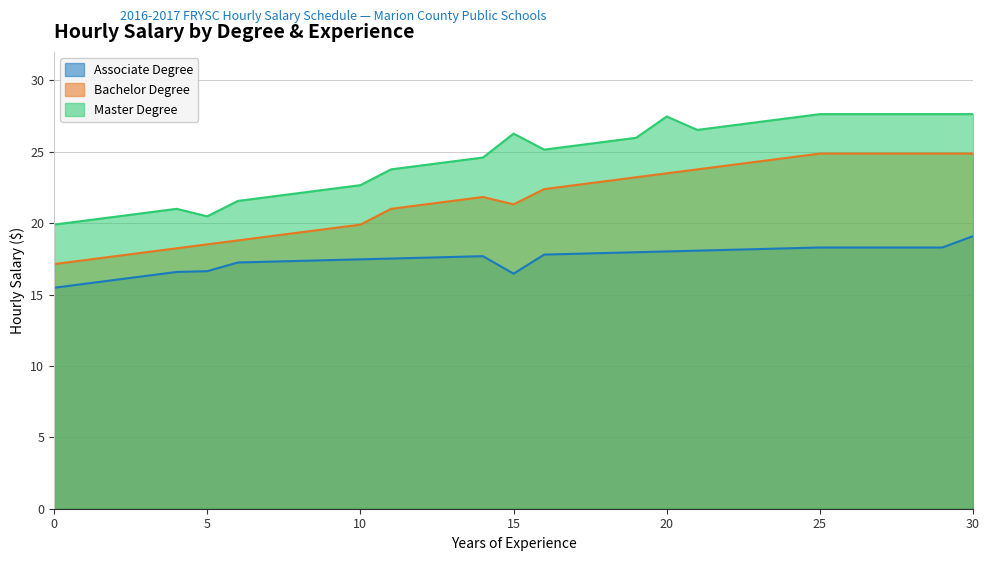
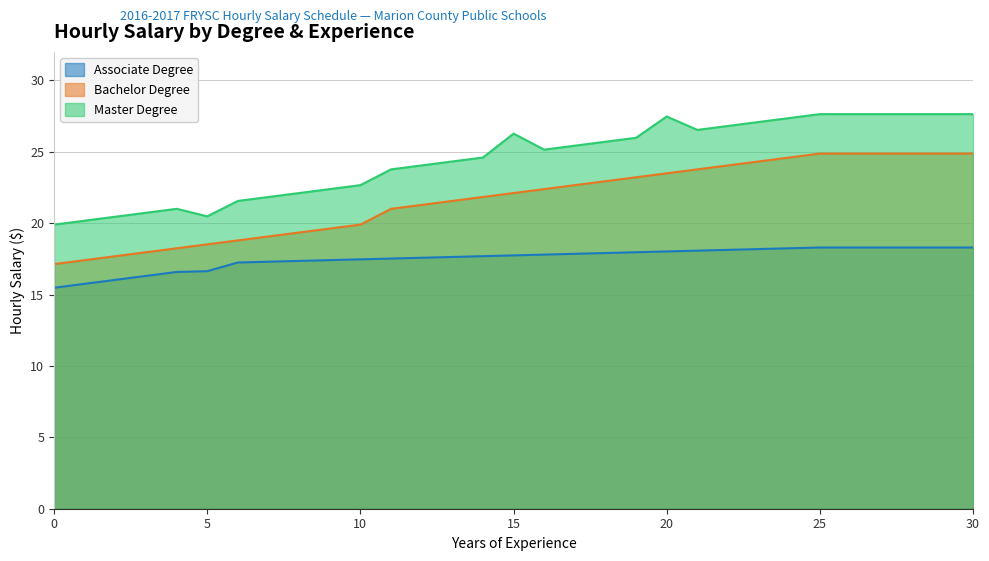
  {
    "Associate Degree": {
      "0": 15.5,
      "5": 16.6,
      "10": 17.5,
-     "15": 16.5,
+     "15": 17.7,
      "20": 18.0,
      "25": 18.3,
-     "30": 19.1
+     "30": 18.3
    },
    "Bachelor Degree": {
      "0": 17.1,
      "5": 18.5,
      "10": 19.9,
-     "15": 21.3,
+     "15": 22.1,
      "20": 23.5,
      "25": 24.9,
      "30": 24.9
    },
    "Master Degree": {
      "0": 19.9,
      "5": 20.5,
      "10": 22.7,
      "15": 26.3,
      "20": 27.5,
      "25": 27.6,
      "30": 27.6
    }
  }
